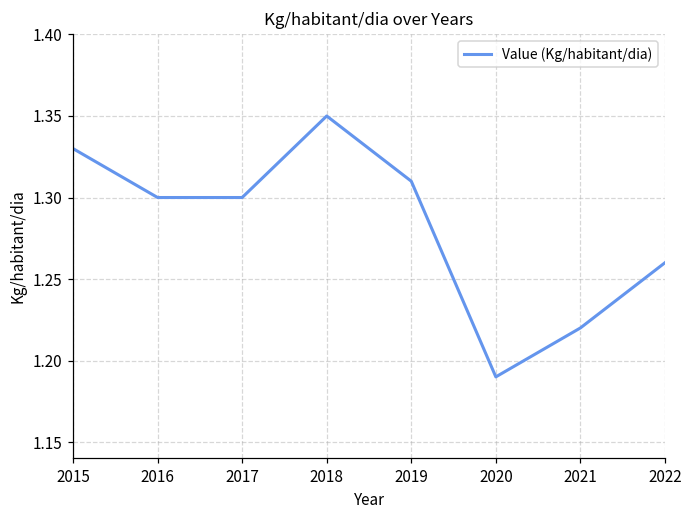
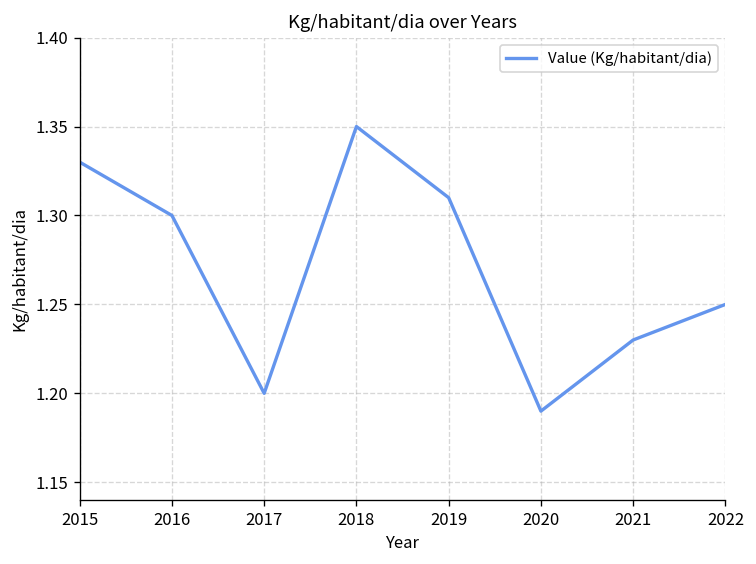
  {
    "2015": 1.33,
    "2016": 1.30,
-   "2017": 1.3,
+   "2017": 1.2,
    "2018": 1.35,
    "2019": 1.31,
    "2020": 1.19,
-   "2021": 1.22,
-   "2022": 1.26
+   "2021": 1.23,
+   "2022": 1.25
  }
